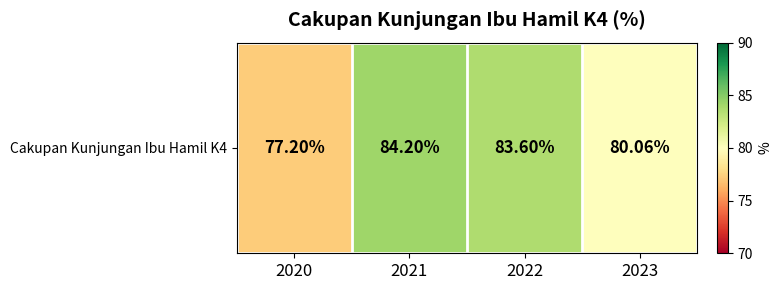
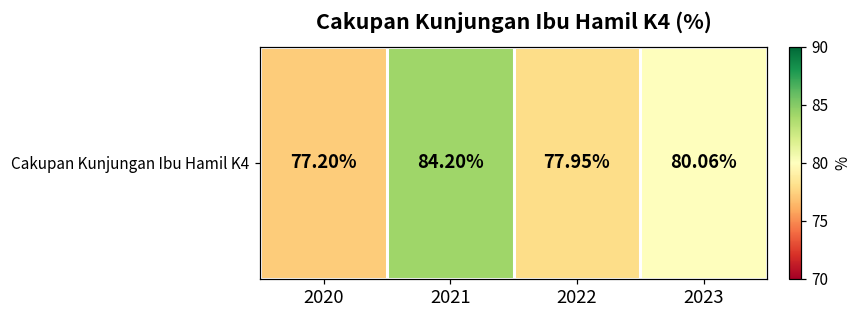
  {
    "Cakupan Kunjungan Ibu Hamil K4": {
      "2020": "77.20%",
      "2021": "84.20%",
-     "2022": "83.60%",
+     "2022": "77.95%",
      "2023": "80.06%"
    }
  }
